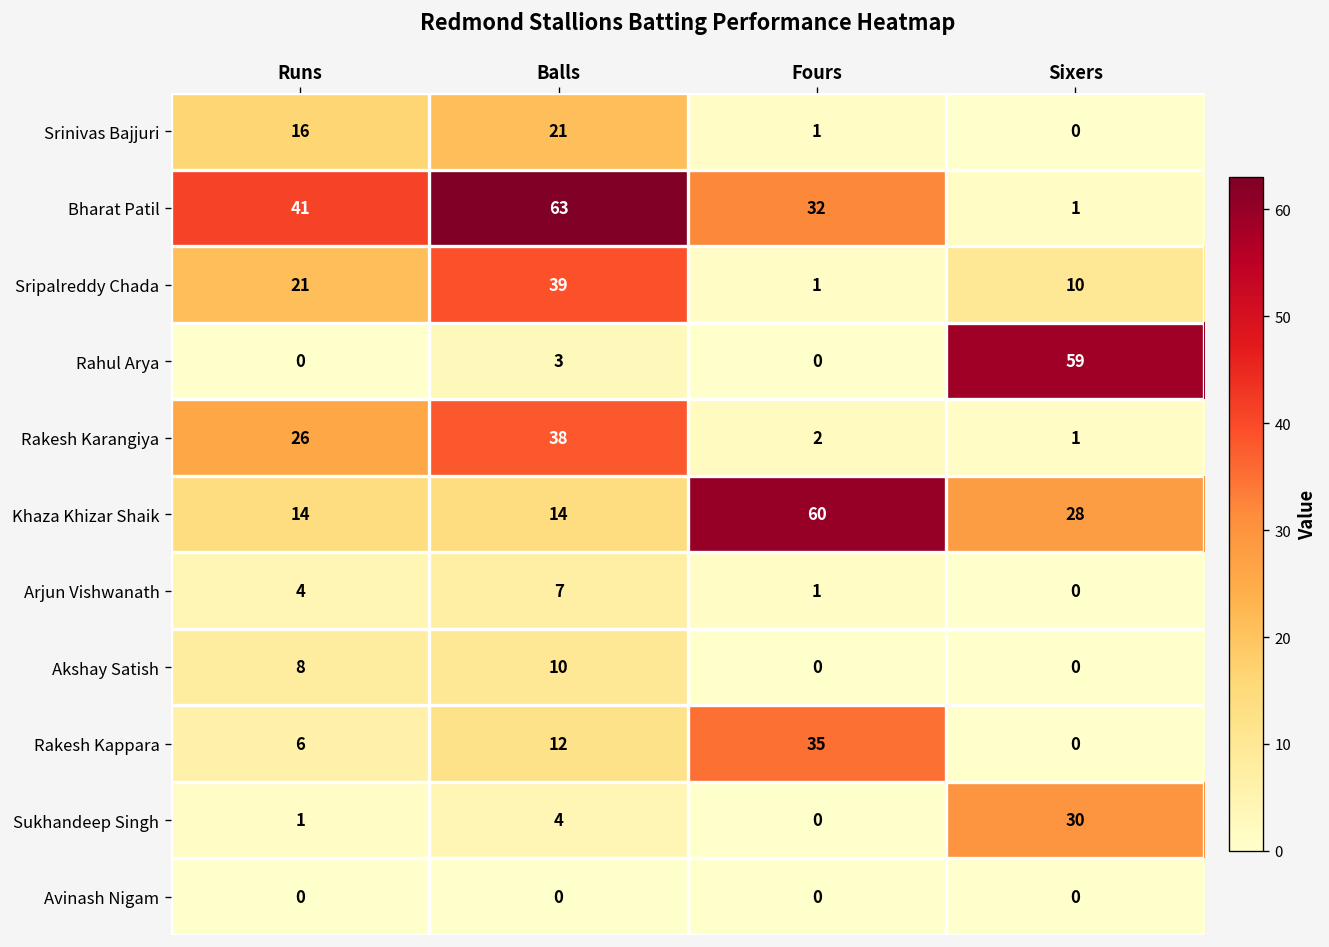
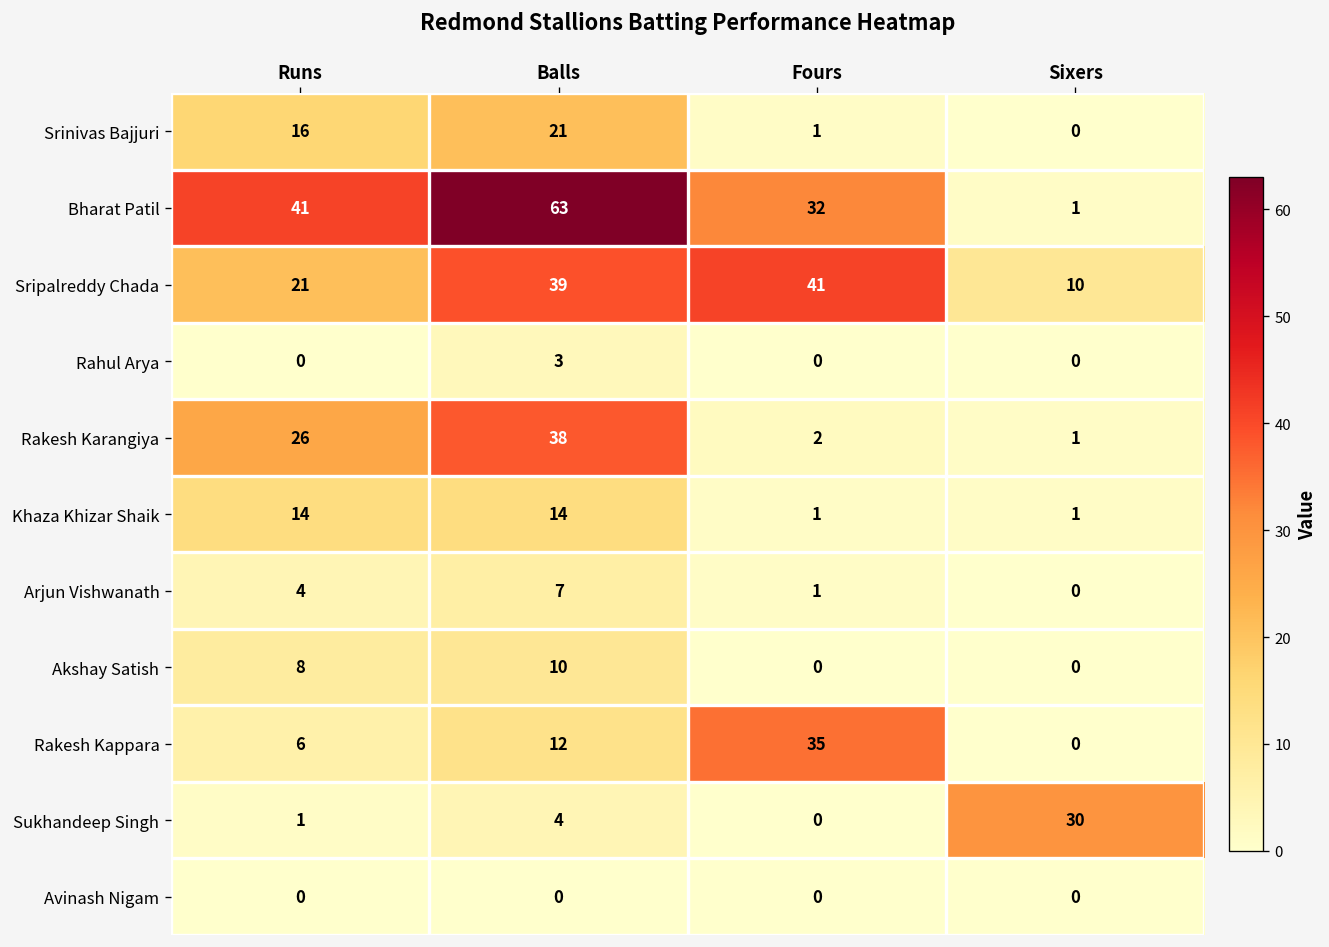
  {
    "Srinivas Bajjuri": {
      "Runs": 16,
      "Balls": 21,
      "Fours": 1,
      "Sixers": 0
    },
    "Bharat Patil": {
      "Runs": 41,
      "Balls": 63,
      "Fours": 32,
      "Sixers": 1
    },
    "Sripalreddy Chada": {
      "Runs": 21,
      "Balls": 39,
-     "Fours": 1,
+     "Fours": 41,
      "Sixers": 10
    },
    "Rahul Arya": {
      "Runs": 0,
      "Balls": 3,
      "Fours": 0,
-     "Sixers": 59
+     "Sixers": 0
    },
    "Rakesh Karangiya": {
      "Runs": 26,
      "Balls": 38,
      "Fours": 2,
      "Sixers": 1
    },
    "Khaza Khizar Shaik": {
      "Runs": 14,
      "Balls": 14,
-     "Fours": 60,
-     "Sixers": 28
+     "Fours": 1,
+     "Sixers": 1
    },
    "Arjun Vishwanath": {
      "Runs": 4,
      "Balls": 7,
      "Fours": 1,
      "Sixers": 0
    },
    "Akshay Satish": {
      "Runs": 8,
      "Balls": 10,
      "Fours": 0,
      "Sixers": 0
    },
    "Rakesh Kappara": {
      "Runs": 6,
      "Balls": 12,
      "Fours": 35,
      "Sixers": 0
    },
    "Sukhandeep Singh": {
      "Runs": 1,
      "Balls": 4,
      "Fours": 0,
      "Sixers": 30
    },
    "Avinash Nigam": {
      "Runs": 0,
      "Balls": 0,
      "Fours": 0,
      "Sixers": 0
    }
  }
